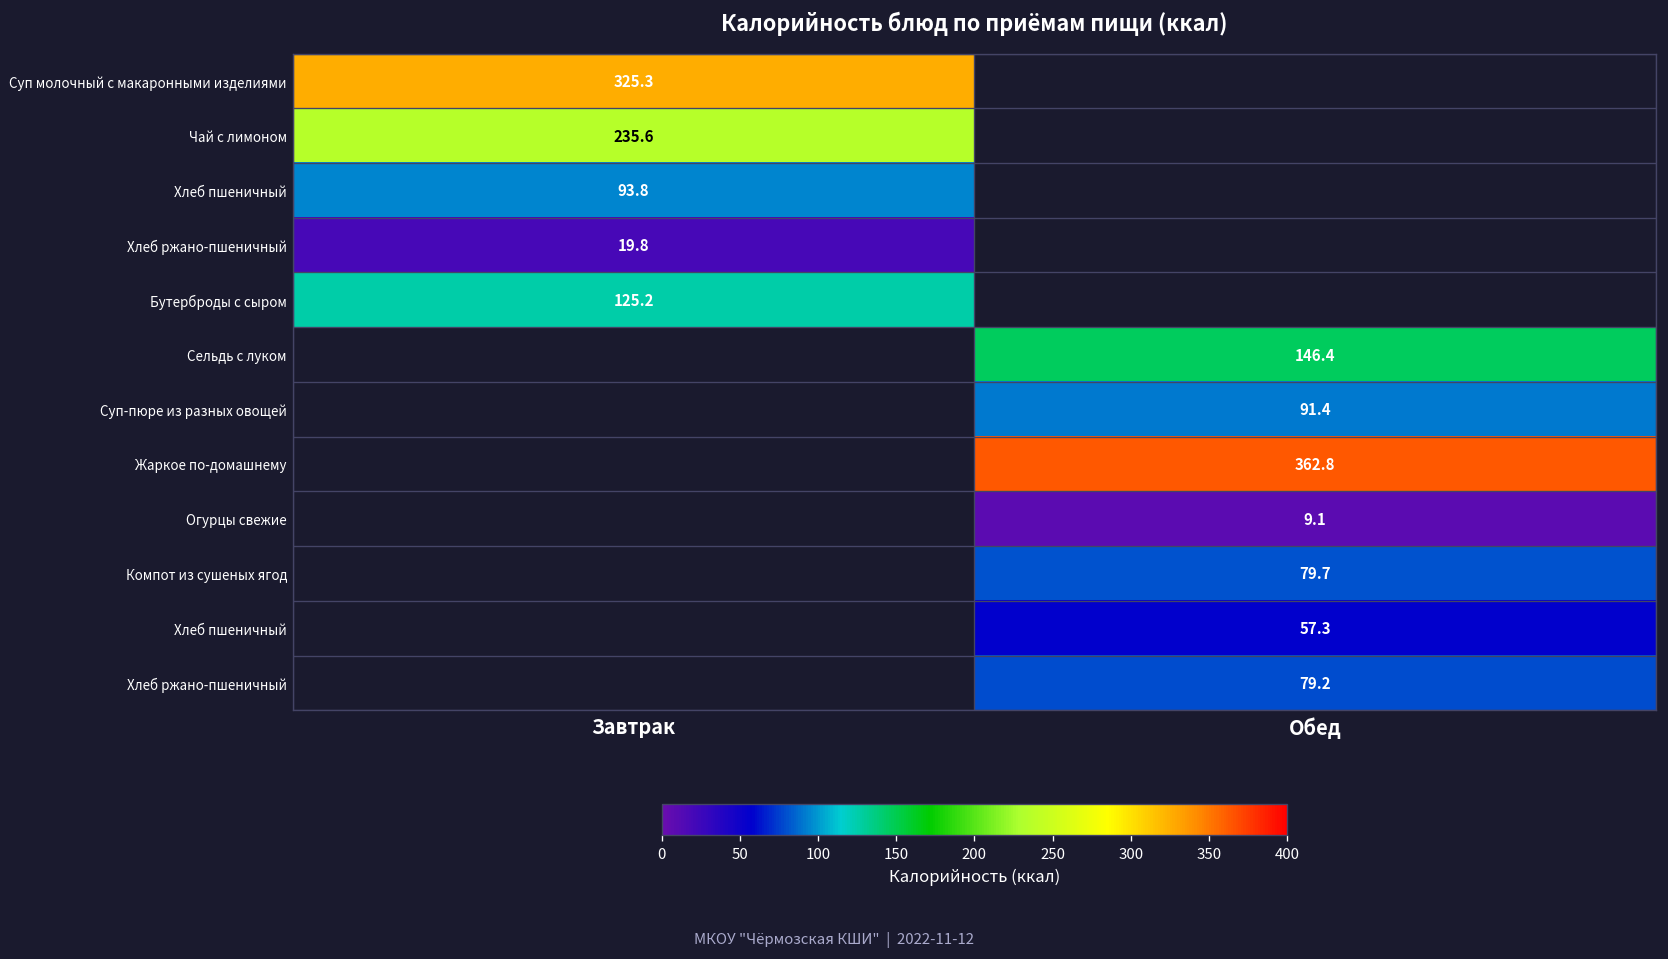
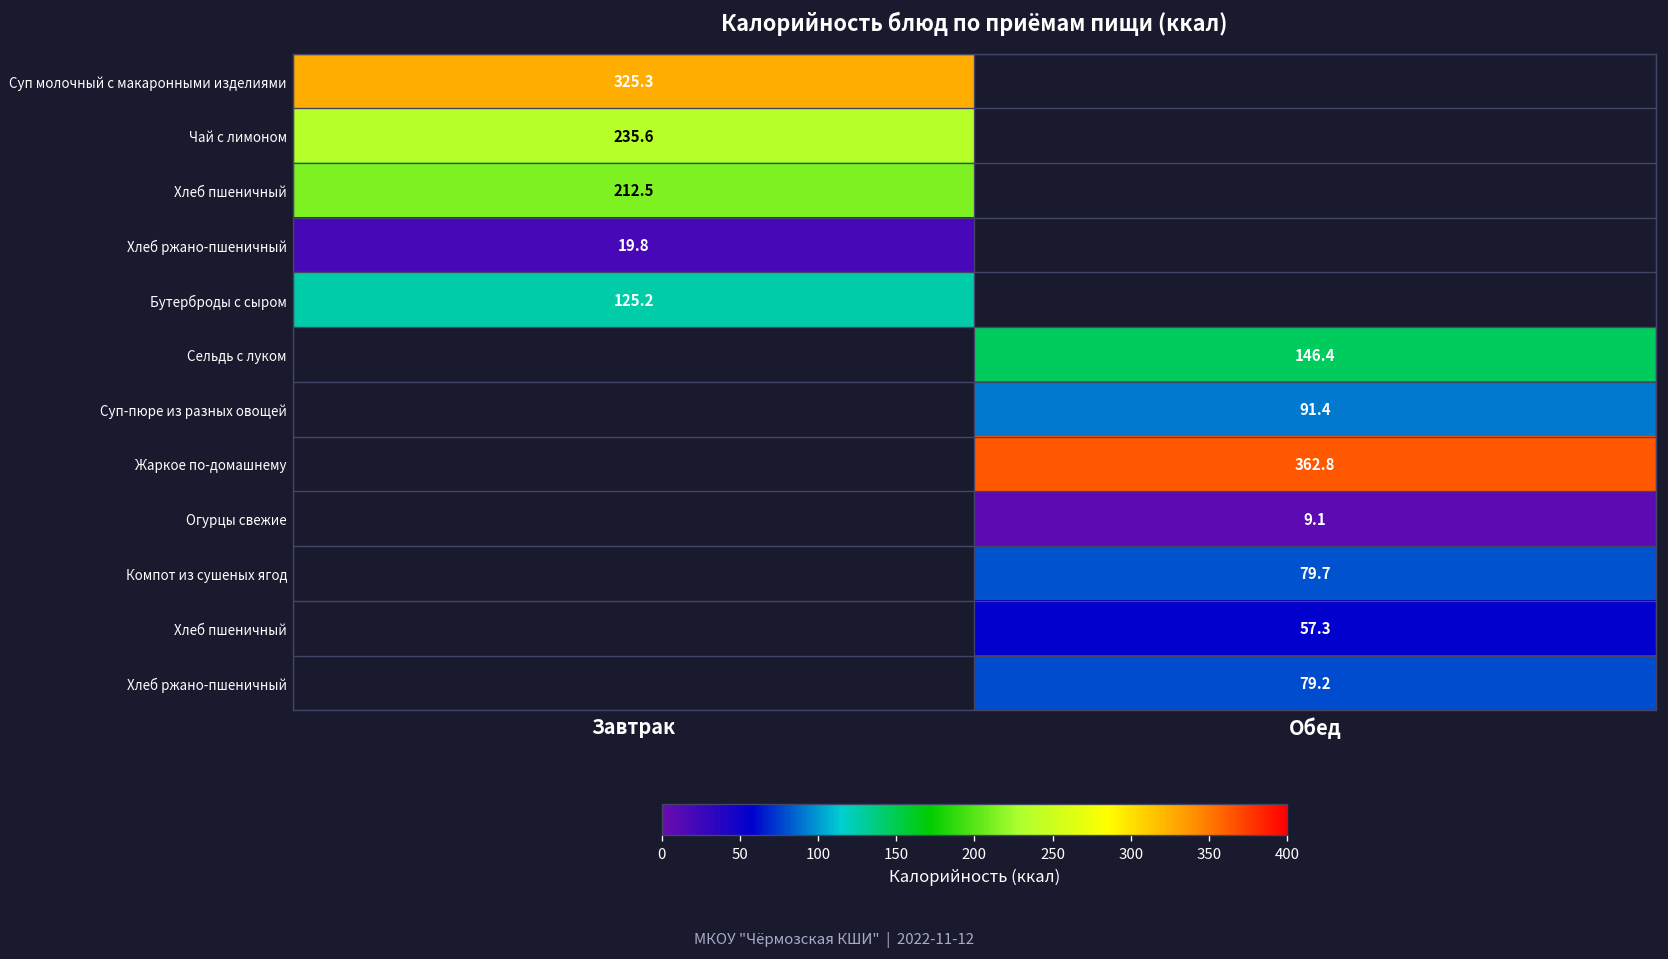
  {
    "Суп молочный с макаронными изделиями": {
      "Завтрак": 325.3
    },
    "Чай с лимоном": {
      "Завтрак": 235.6
    },
    "Хлеб пшеничный": {
-     "Завтрак": 93.8,
+     "Завтрак": 212.5,
      "Обед": 57.3
    },
    "Хлеб ржано-пшеничный": {
      "Завтрак": 19.8,
      "Обед": 79.2
    },
    "Бутерброды с сыром": {
      "Завтрак": 125.2
    },
    "Сельдь с луком": {
      "Обед": 146.4
    },
    "Суп-пюре из разных овощей": {
      "Обед": 91.4
    },
    "Жаркое по-домашнему": {
      "Обед": 362.8
    },
    "Огурцы свежие": {
      "Обед": 9.1
    },
    "Компот из сушеных ягод": {
      "Обед": 79.7
    }
  }
